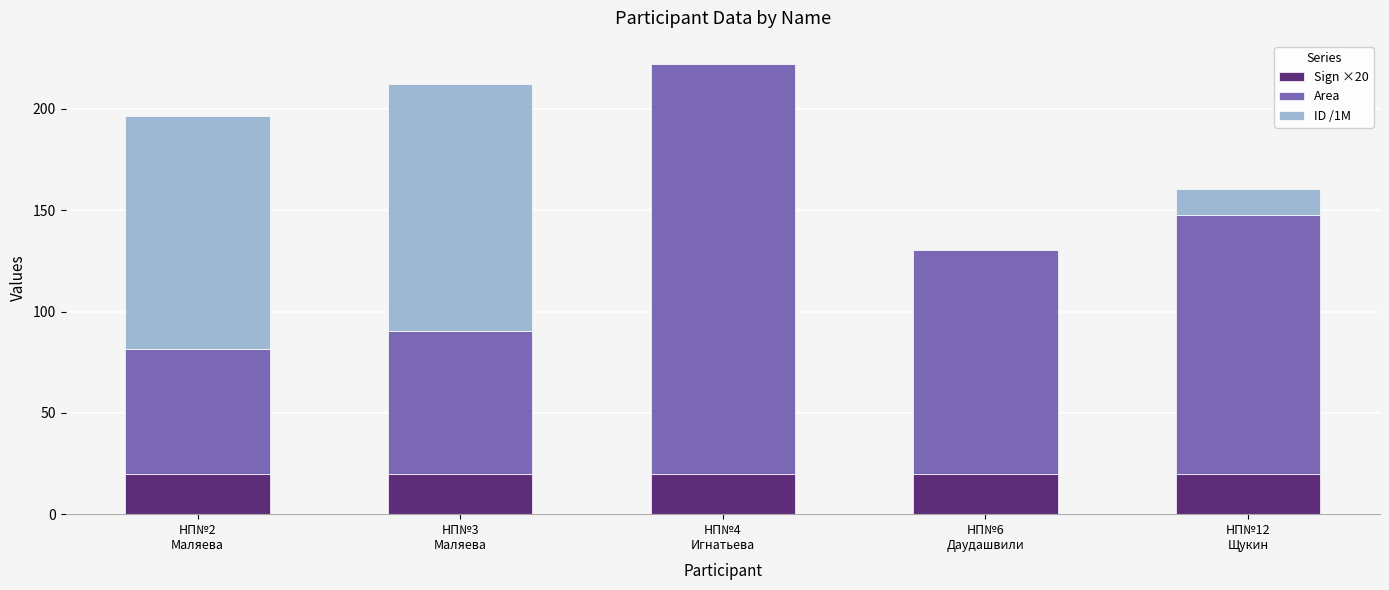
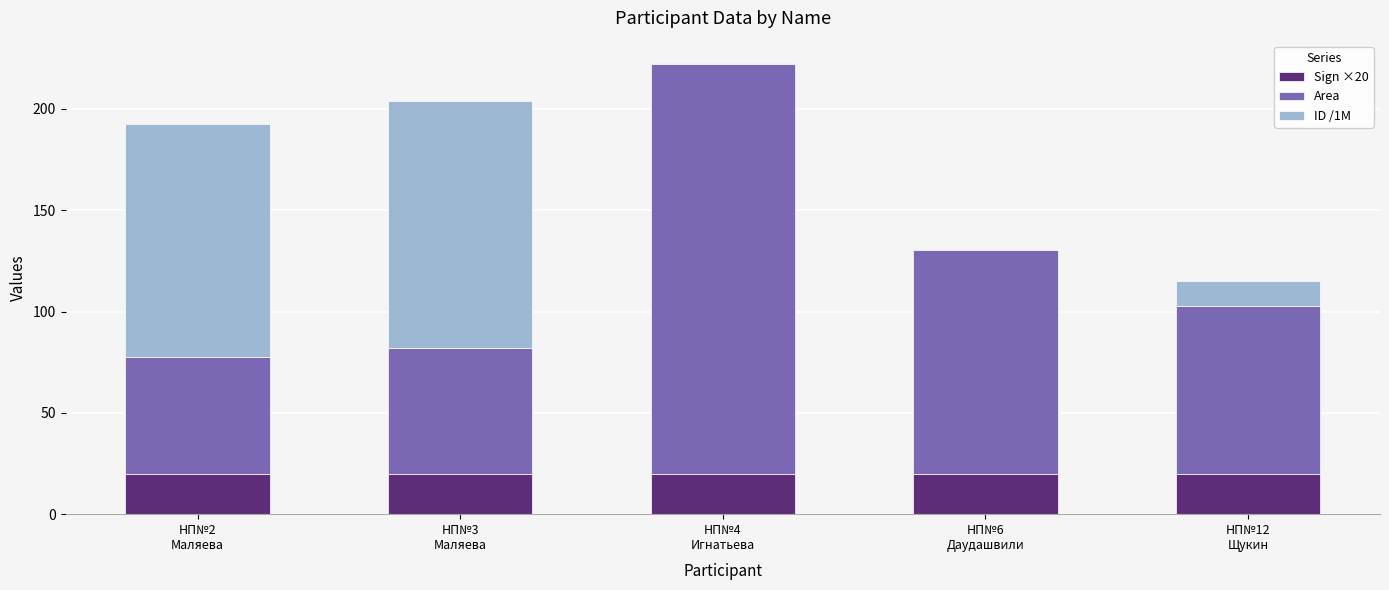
  {
    "Sign ×20": {
      "НП№2 Маляева": 20,
      "НП№3 Маляева": 20,
      "НП№4 Игнатьева": 20,
      "НП№6 Даудашвили": 20,
      "НП№12 Щукин": 20
    },
    "Area": {
-     "НП№2 Маляева": 62,
-     "НП№3 Маляева": 70,
+     "НП№2 Маляева": 58,
+     "НП№3 Маляева": 62,
      "НП№4 Игнатьева": 202,
      "НП№6 Даудашвили": 110,
-     "НП№12 Щукин": 128
+     "НП№12 Щукин": 83
    },
    "ID /1M": {
      "НП№2 Маляева": 115,
      "НП№3 Маляева": 122,
      "НП№12 Щукин": 12
    }
  }
